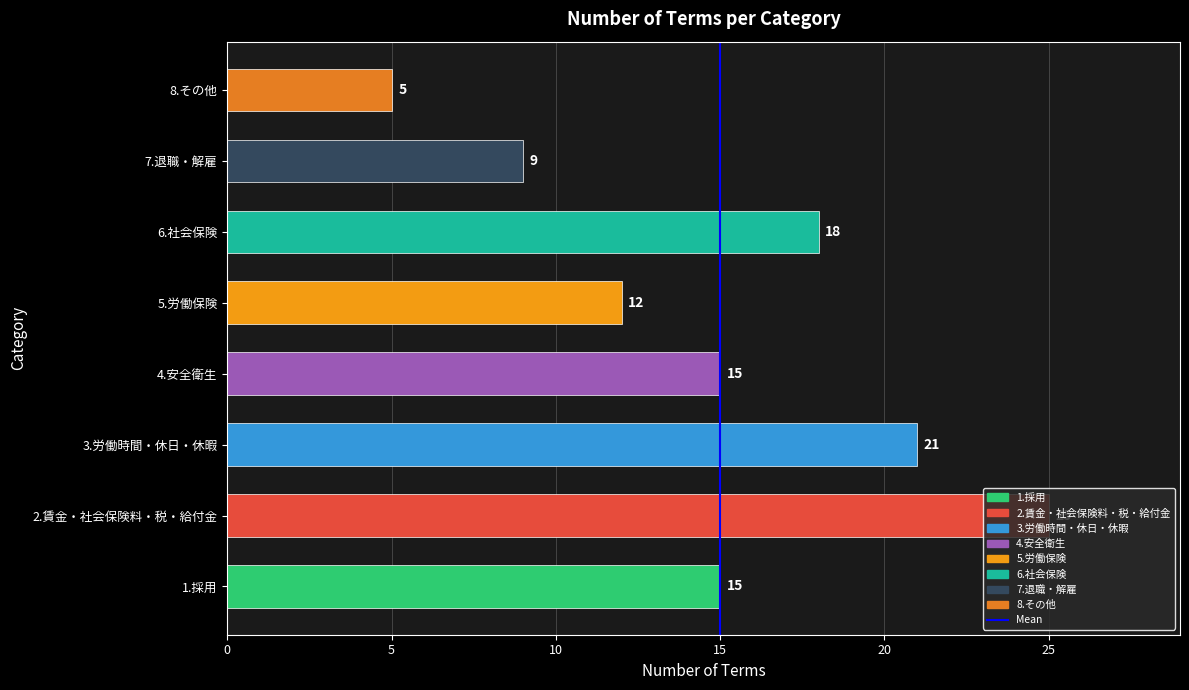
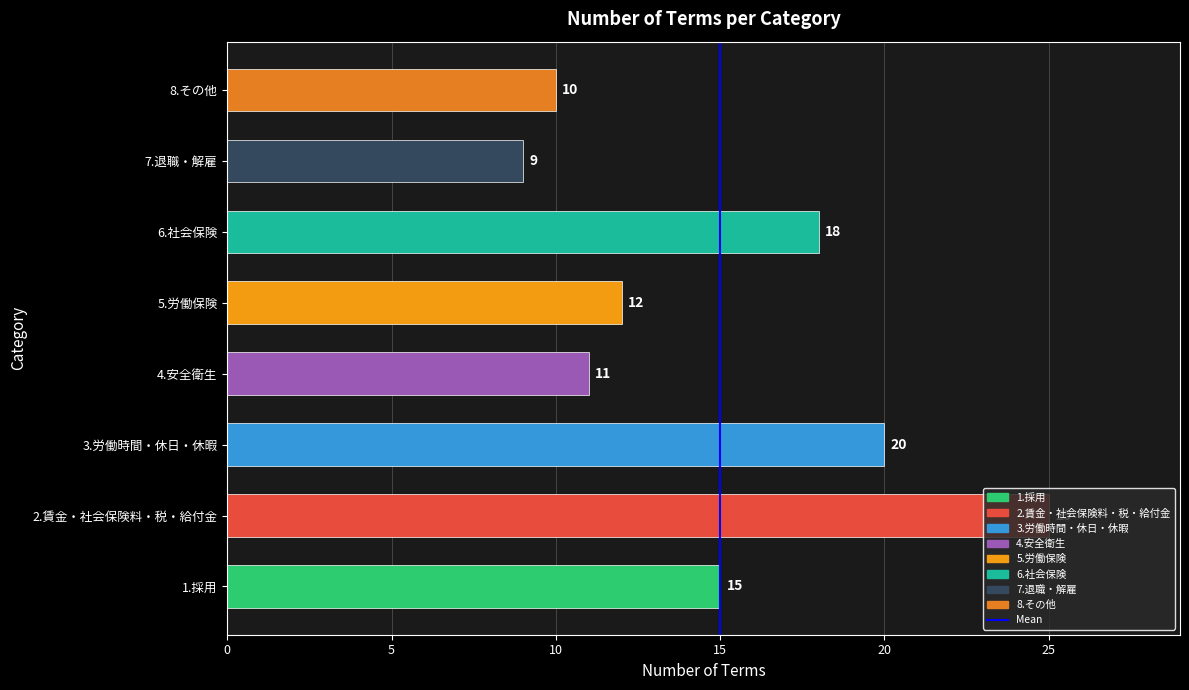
  {
-   "8.その他": 5,
+   "8.その他": 10,
    "7.退職・解雇": 9,
    "6.社会保険": 18,
    "5.労働保険": 12,
-   "4.安全衛生": 15,
-   "3.労働時間・休日・休暇": 21,
+   "4.安全衛生": 11,
+   "3.労働時間・休日・休暇": 20,
    "1.採用": 15
  }
